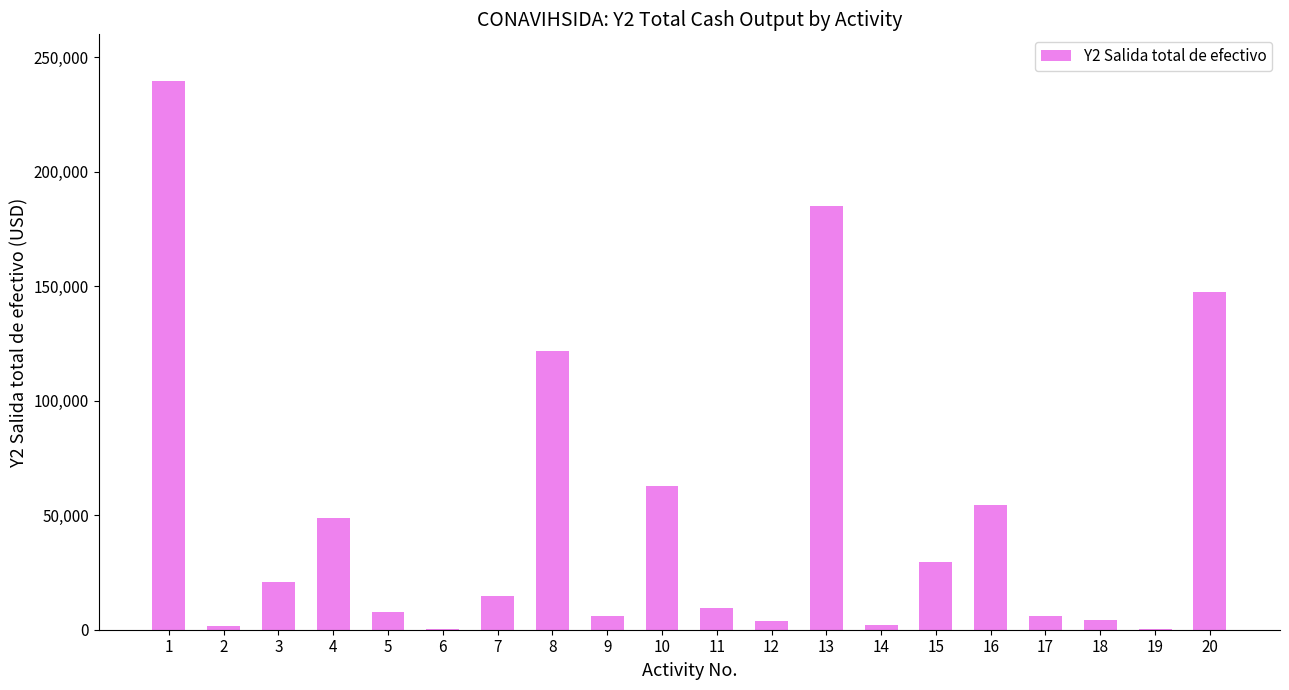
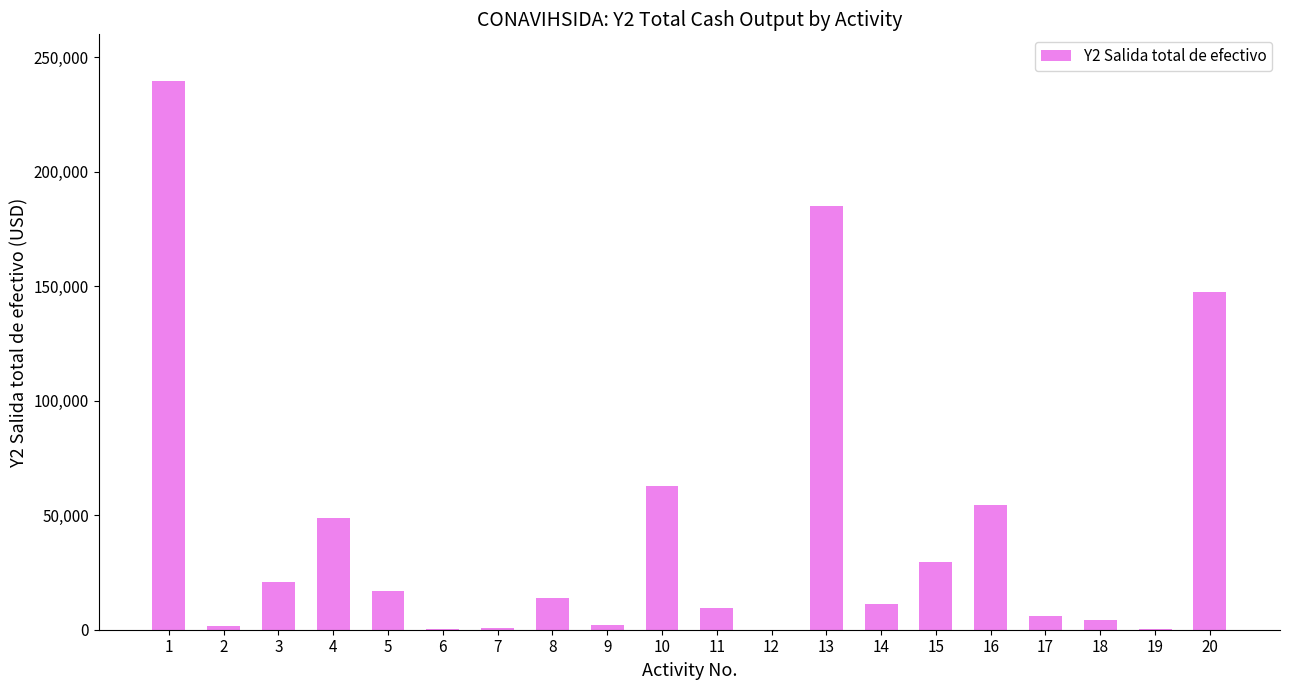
  {
    "1": "240,000",
    "2": "2,000",
    "3": "21,000",
    "4": "49,000",
-   "5": "8,000",
-   "7": "15,000",
-   "8": "122,000",
-   "9": "6,000",
+   "5": "17,000",
+   "7": "1,000",
+   "8": "14,000",
+   "9": "2,000",
    "10": "63,000",
    "11": "10,000",
-   "12": "4,000",
+   "12": "0",
    "13": "185,000",
-   "14": "2,000",
+   "14": "11,000",
    "15": "30,000",
    "16": "55,000",
    "17": "6,000",
    "18": "4,000",
    "20": "147,000"
  }
